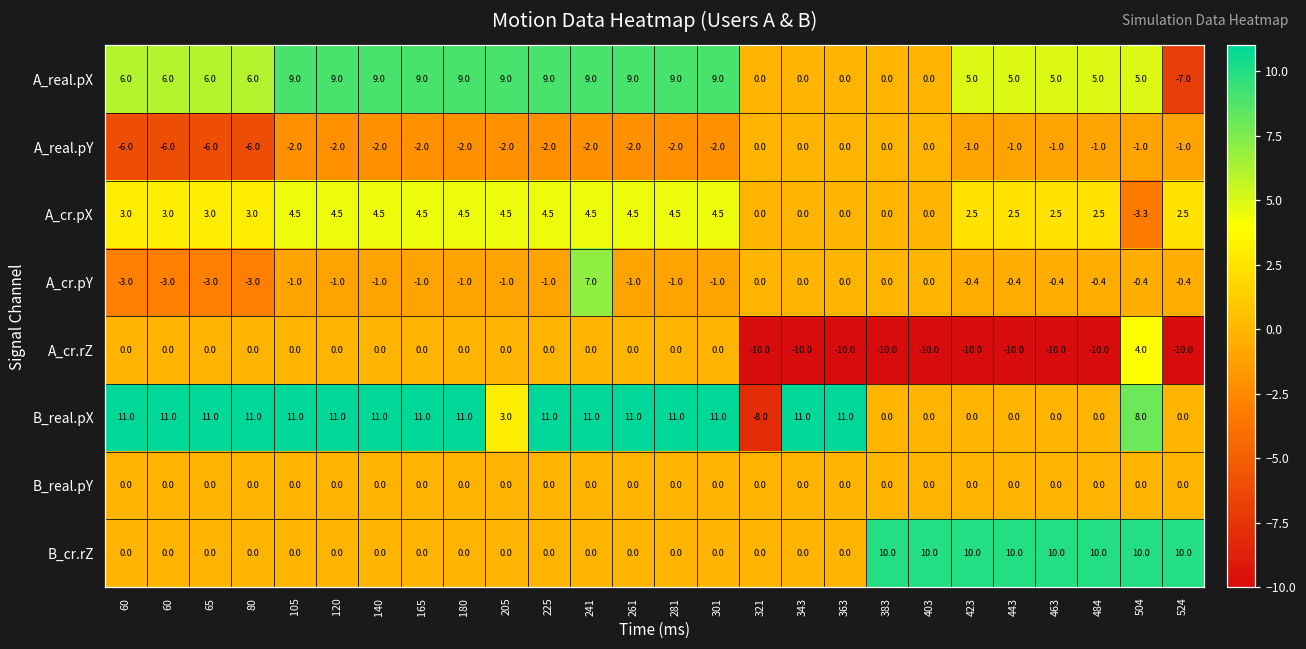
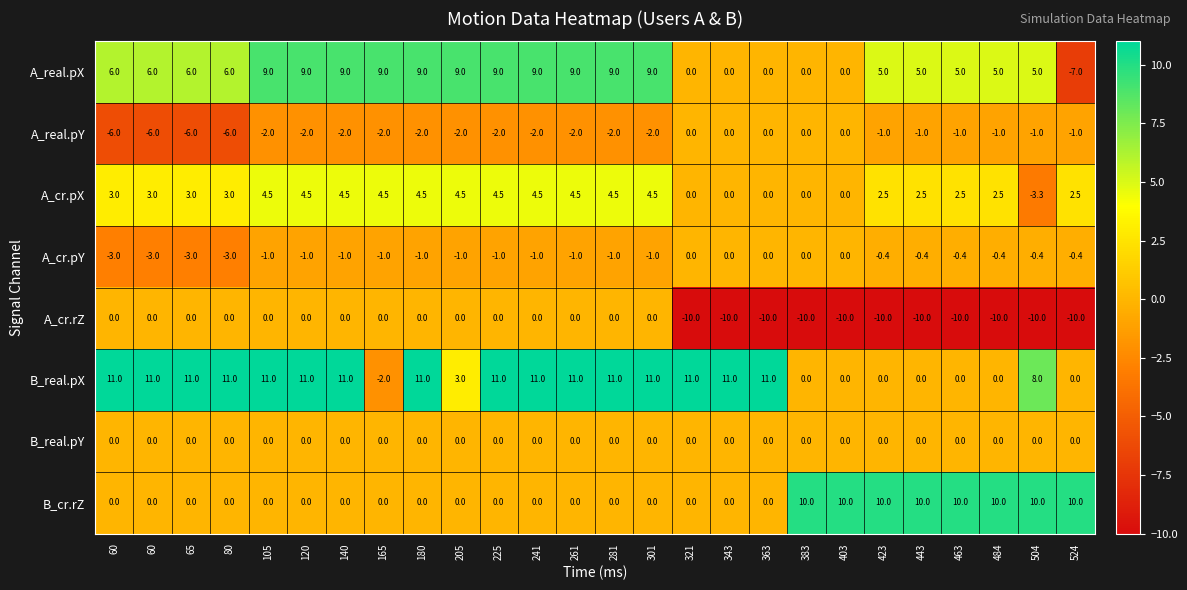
  {
    "A_real.pX": {
      "65": 6.0,
      "80": 6.0,
      "105": 9.0,
      "120": 9.0,
      "140": 9.0,
      "165": 9.0,
      "180": 9.0,
      "205": 9.0,
      "225": 9.0,
      "241": 9.0,
      "261": 9.0,
      "281": 9.0,
      "301": 9.0,
      "321": 0.0,
      "343": 0.0,
      "363": 0.0,
      "383": 0.0,
      "403": 0.0,
      "423": 5.0,
      "443": 5.0,
      "463": 5.0,
      "484": 5.0,
      "504": 5.0,
      "524": -7.0
    },
    "A_real.pY": {
      "65": -6.0,
      "80": -6.0,
      "105": -2.0,
      "120": -2.0,
      "140": -2.0,
      "165": -2.0,
      "180": -2.0,
      "205": -2.0,
      "225": -2.0,
      "241": -2.0,
      "261": -2.0,
      "281": -2.0,
      "301": -2.0,
      "321": 0.0,
      "343": 0.0,
      "363": 0.0,
      "383": 0.0,
      "403": 0.0,
      "423": -1.0,
      "443": -1.0,
      "463": -1.0,
      "484": -1.0,
      "504": -1.0,
      "524": -1.0
    },
    "A_cr.pX": {
      "65": 3.0,
      "80": 3.0,
      "105": 4.5,
      "120": 4.5,
      "140": 4.5,
      "165": 4.5,
      "180": 4.5,
      "205": 4.5,
      "225": 4.5,
      "241": 4.5,
      "261": 4.5,
      "281": 4.5,
      "301": 4.5,
      "321": 0.0,
      "343": 0.0,
      "363": 0.0,
      "383": 0.0,
      "403": 0.0,
      "423": 2.5,
      "443": 2.5,
      "463": 2.5,
      "484": 2.5,
      "504": -3.3,
      "524": 2.5
    },
    "A_cr.pY": {
      "65": -3.0,
      "80": -3.0,
      "105": -1.0,
      "120": -1.0,
      "140": -1.0,
      "165": -1.0,
      "180": -1.0,
      "205": -1.0,
      "225": -1.0,
-     "241": 7.0,
+     "241": -1.0,
      "261": -1.0,
      "281": -1.0,
      "301": -1.0,
      "321": 0.0,
      "343": 0.0,
      "363": 0.0,
      "383": 0.0,
      "403": 0.0,
      "423": -0.4,
      "443": -0.4,
      "463": -0.4,
      "484": -0.4,
      "504": -0.4,
      "524": -0.4
    },
    "A_cr.rZ": {
      "65": 0.0,
      "80": 0.0,
      "105": 0.0,
      "120": 0.0,
      "140": 0.0,
      "165": 0.0,
      "180": 0.0,
      "205": 0.0,
      "225": 0.0,
      "241": 0.0,
      "261": 0.0,
      "281": 0.0,
      "301": 0.0,
      "321": -10.0,
      "343": -10.0,
      "363": -10.0,
      "383": -10.0,
      "403": -10.0,
      "423": -10.0,
      "443": -10.0,
      "463": -10.0,
      "484": -10.0,
-     "504": 4.0,
+     "504": -10.0,
      "524": -10.0
    },
    "B_real.pX": {
      "65": 11.0,
      "80": 11.0,
      "105": 11.0,
      "120": 11.0,
      "140": 11.0,
-     "165": 11.0,
+     "165": -2.0,
      "180": 11.0,
      "205": 3.0,
      "225": 11.0,
      "241": 11.0,
      "261": 11.0,
      "281": 11.0,
      "301": 11.0,
-     "321": -8.0,
+     "321": 11.0,
      "343": 11.0,
      "363": 11.0,
      "383": 0.0,
      "403": 0.0,
      "423": 0.0,
      "443": 0.0,
      "463": 0.0,
      "484": 0.0,
      "504": 8.0,
      "524": 0.0
    },
    "B_real.pY": {
      "65": 0.0,
      "80": 0.0,
      "105": 0.0,
      "120": 0.0,
      "140": 0.0,
      "165": 0.0,
      "180": 0.0,
      "205": 0.0,
      "225": 0.0,
      "241": 0.0,
      "261": 0.0,
      "281": 0.0,
      "301": 0.0,
      "321": 0.0,
      "343": 0.0,
      "363": 0.0,
      "383": 0.0,
      "403": 0.0,
      "423": 0.0,
      "443": 0.0,
      "463": 0.0,
      "484": 0.0,
      "504": 0.0,
      "524": 0.0
    },
    "B_cr.rZ": {
      "65": 0.0,
      "80": 0.0,
      "105": 0.0,
      "120": 0.0,
      "140": 0.0,
      "165": 0.0,
      "180": 0.0,
      "205": 0.0,
      "225": 0.0,
      "241": 0.0,
      "261": 0.0,
      "281": 0.0,
      "301": 0.0,
      "321": 0.0,
      "343": 0.0,
      "363": 0.0,
      "383": 10.0,
      "403": 10.0,
      "423": 10.0,
      "443": 10.0,
      "463": 10.0,
      "484": 10.0,
      "504": 10.0,
      "524": 10.0
    }
  }
